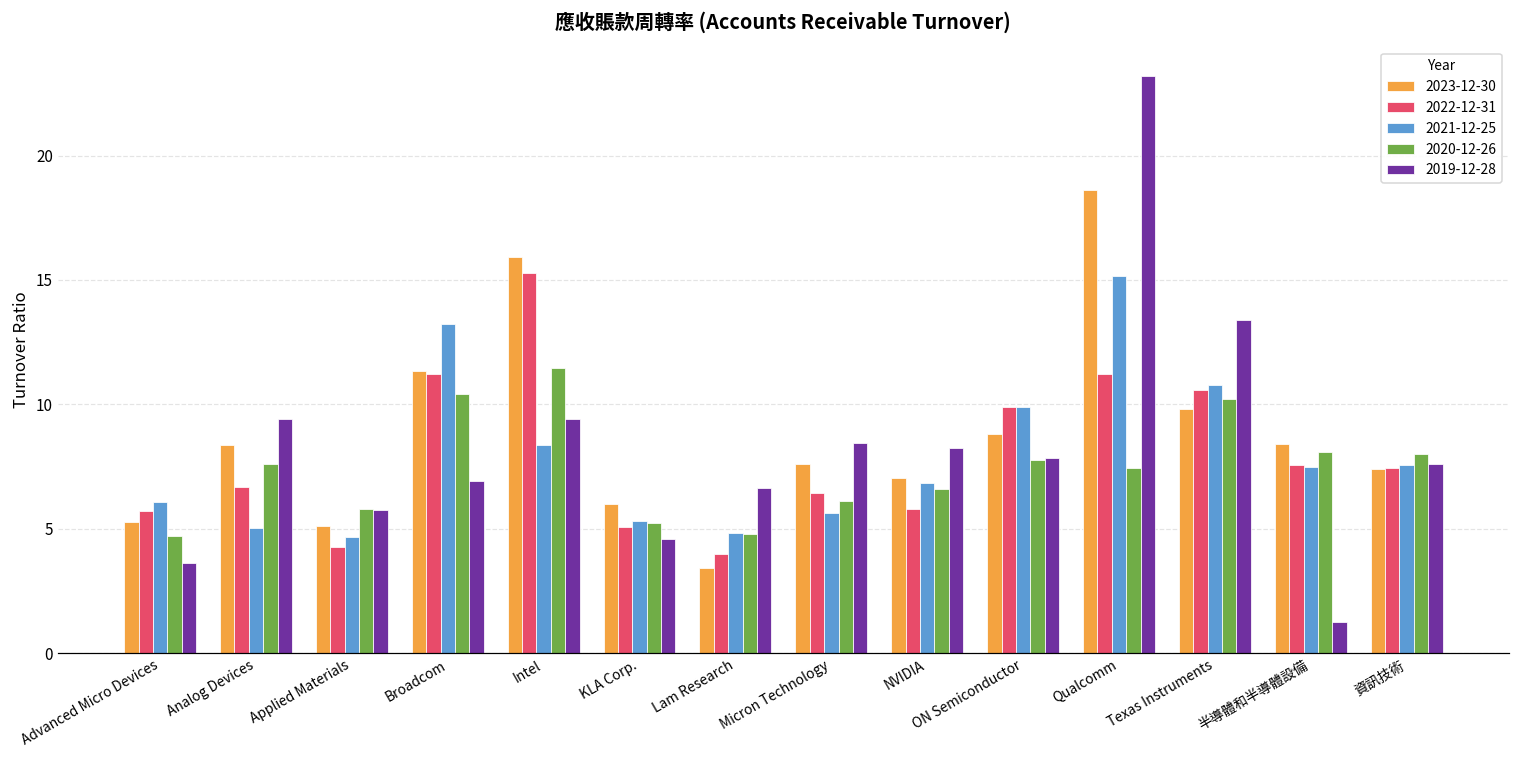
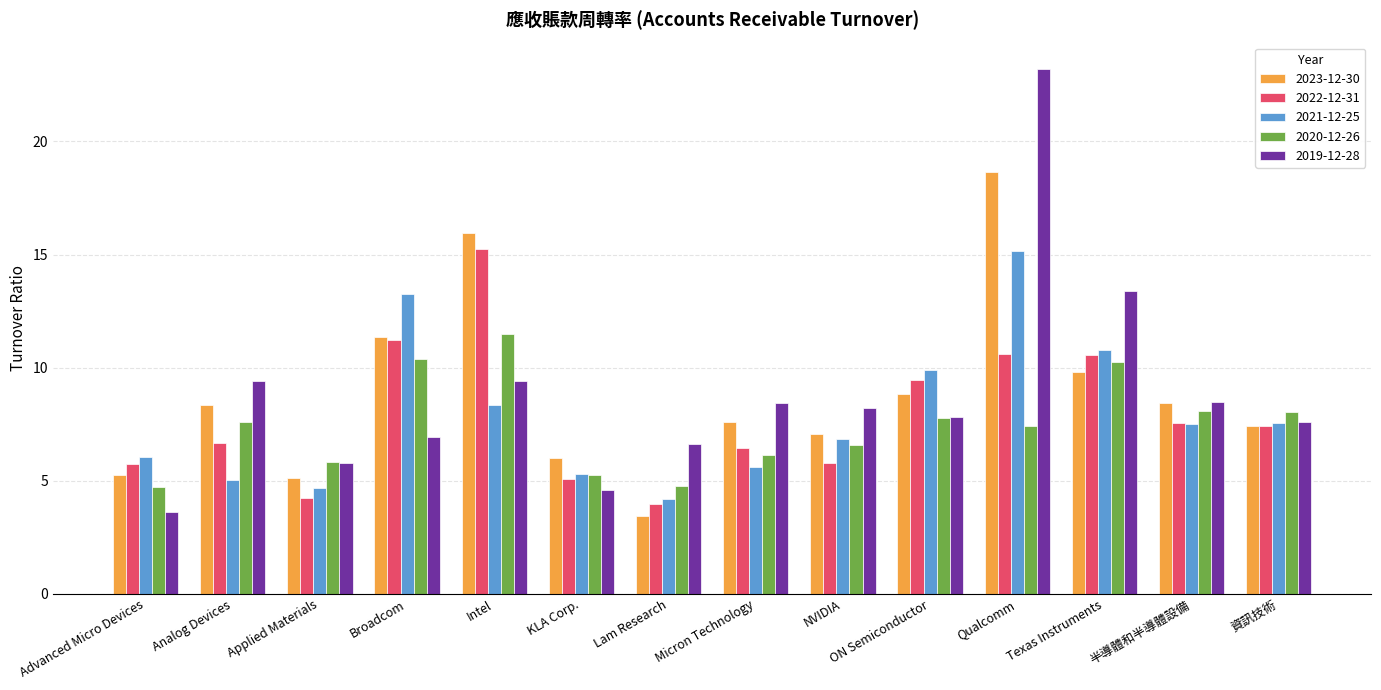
  {
    "2023-12-30": {
      "Advanced Micro Devices": 5.3,
      "Analog Devices": 8.4,
      "Applied Materials": 5.1,
      "Broadcom": 11.4,
      "Intel": 15.9,
      "KLA Corp.": 6.0,
      "Lam Research": 3.4,
      "Micron Technology": 7.6,
      "NVIDIA": 7.1,
      "ON Semiconductor": 8.8,
      "Qualcomm": 18.6,
      "Texas Instruments": 9.8,
      "半導體和半導體設備": 8.4,
      "資訊技術": 7.4
    },
    "2022-12-31": {
      "Advanced Micro Devices": 5.7,
      "Analog Devices": 6.7,
      "Applied Materials": 4.3,
      "Broadcom": 11.2,
      "Intel": 15.3,
      "KLA Corp.": 5.1,
      "Lam Research": 4.0,
      "Micron Technology": 6.5,
      "NVIDIA": 5.8,
-     "ON Semiconductor": 9.9,
-     "Qualcomm": 11.2,
+     "ON Semiconductor": 9.4,
+     "Qualcomm": 10.6,
      "Texas Instruments": 10.6,
      "半導體和半導體設備": 7.6,
      "資訊技術": 7.4
    },
    "2021-12-25": {
      "Advanced Micro Devices": 6.1,
      "Analog Devices": 5.0,
      "Applied Materials": 4.7,
      "Broadcom": 13.3,
      "Intel": 8.4,
      "KLA Corp.": 5.3,
-     "Lam Research": 4.8,
+     "Lam Research": 4.2,
      "Micron Technology": 5.6,
      "NVIDIA": 6.9,
      "ON Semiconductor": 9.9,
      "Qualcomm": 15.2,
      "Texas Instruments": 10.8,
      "半導體和半導體設備": 7.5,
      "資訊技術": 7.6
    },
    "2020-12-26": {
      "Advanced Micro Devices": 4.7,
      "Analog Devices": 7.6,
      "Applied Materials": 5.8,
      "Broadcom": 10.4,
      "Intel": 11.5,
      "KLA Corp.": 5.2,
      "Lam Research": 4.8,
      "Micron Technology": 6.1,
      "NVIDIA": 6.6,
      "ON Semiconductor": 7.8,
      "Qualcomm": 7.4,
      "Texas Instruments": 10.2,
      "半導體和半導體設備": 8.1,
      "資訊技術": 8.0
    },
    "2019-12-28": {
      "Advanced Micro Devices": 3.6,
      "Analog Devices": 9.4,
      "Applied Materials": 5.8,
      "Broadcom": 6.9,
      "Intel": 9.4,
      "KLA Corp.": 4.6,
      "Lam Research": 6.6,
      "Micron Technology": 8.4,
      "NVIDIA": 8.2,
      "ON Semiconductor": 7.8,
      "Qualcomm": 23.2,
      "Texas Instruments": 13.4,
-     "半導體和半導體設備": 1.3,
+     "半導體和半導體設備": 8.5,
      "資訊技術": 7.6
    }
  }
